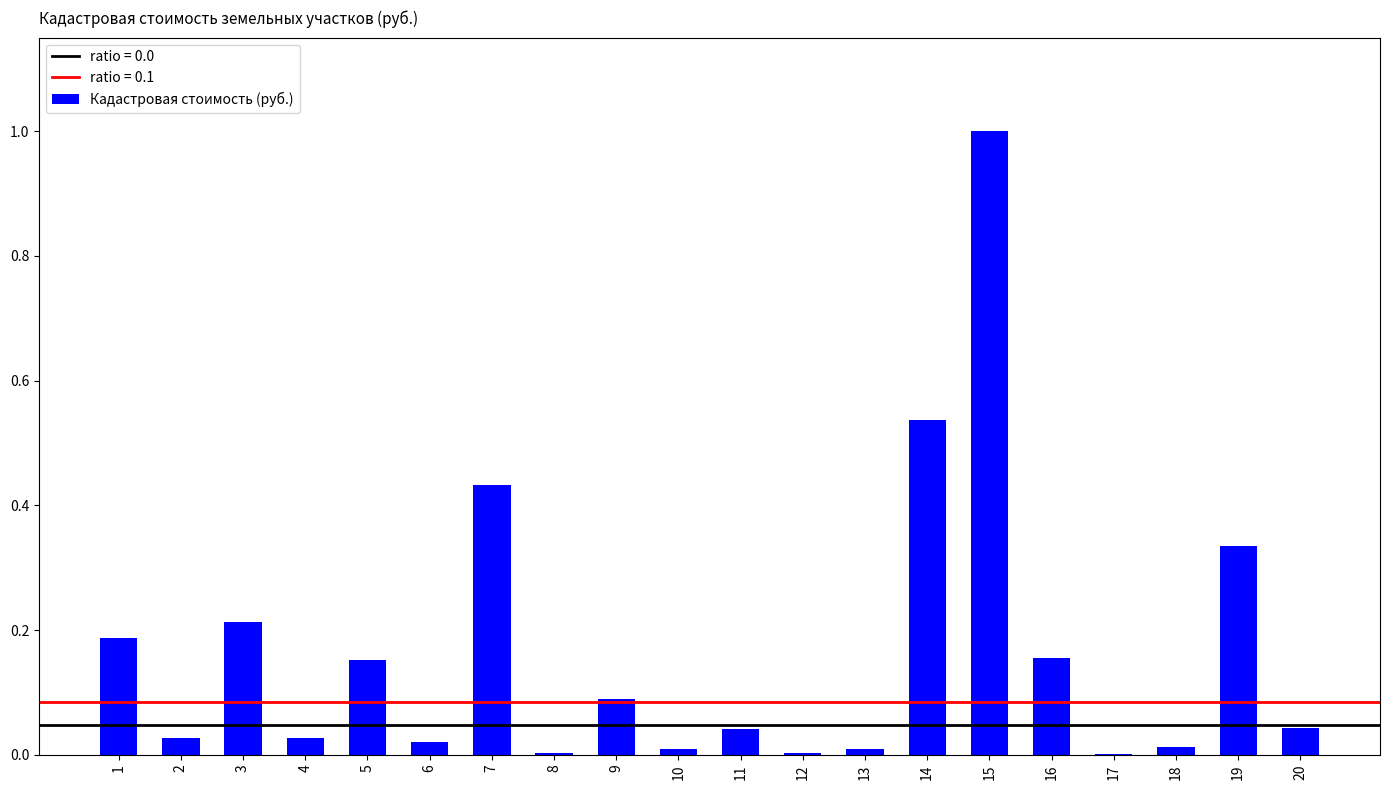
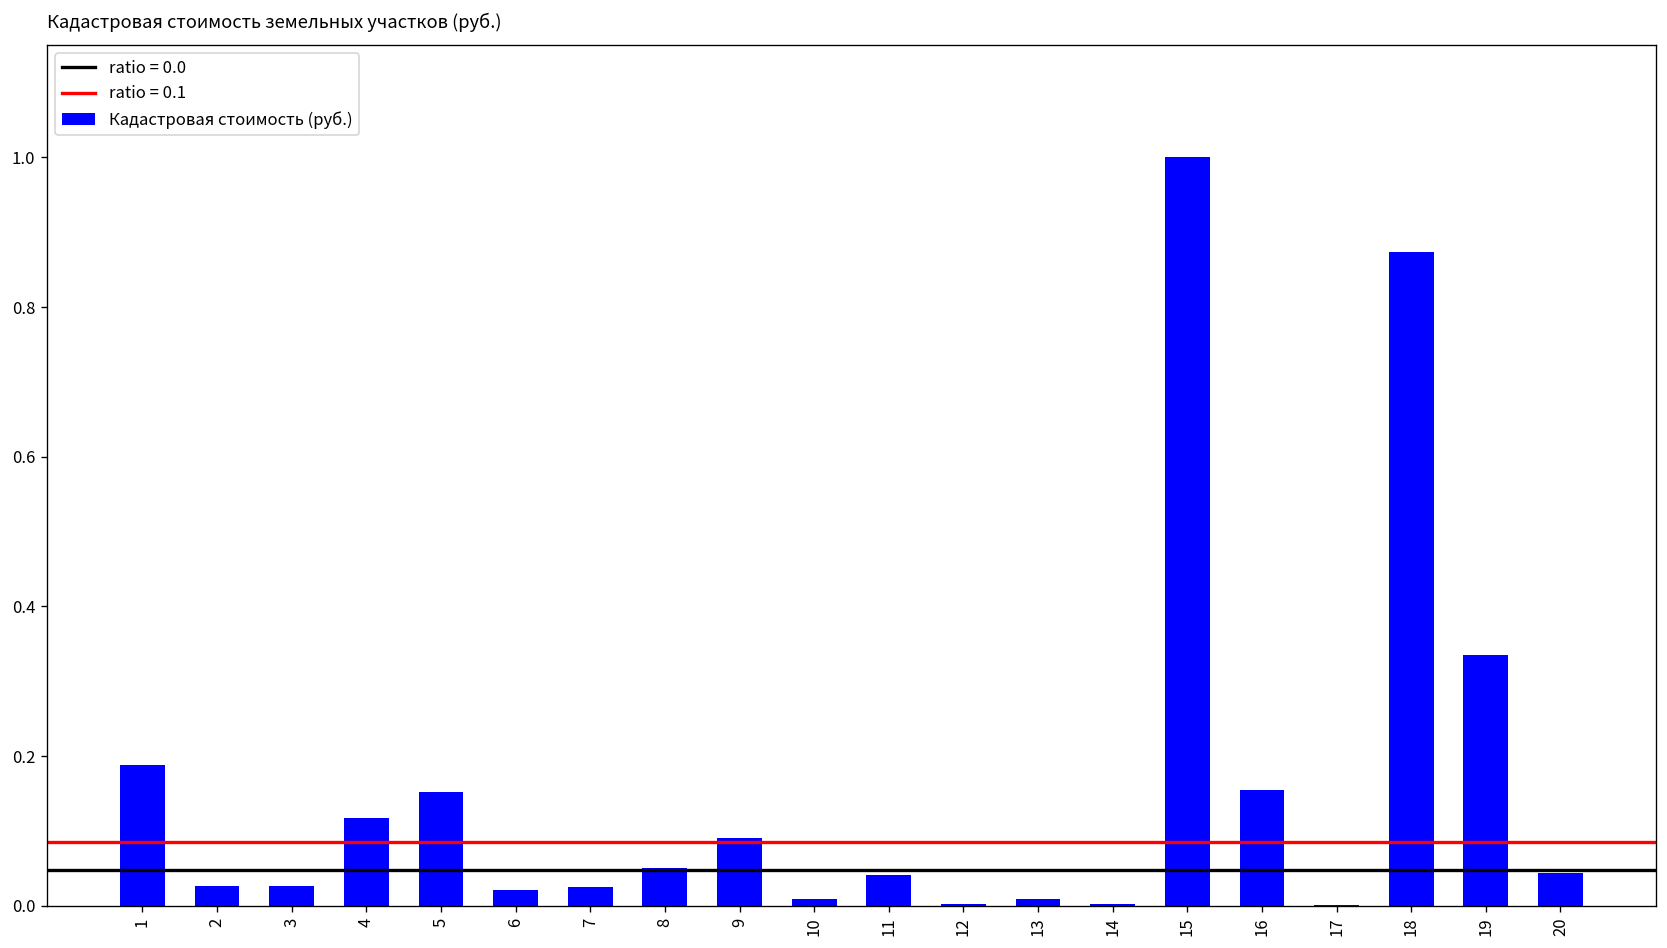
  {
    "1": 0.19,
    "2": 0.03,
-   "3": 0.21,
-   "4": 0.03,
+   "3": 0.03,
+   "4": 0.12,
    "5": 0.15,
    "6": 0.02,
-   "7": 0.43,
-   "8": 0.00,
+   "7": 0.02,
+   "8": 0.05,
    "9": 0.09,
    "10": 0.01,
    "11": 0.04,
    "13": 0.01,
-   "14": 0.54,
+   "14": 0.00,
    "15": 1.00,
    "16": 0.16,
-   "18": 0.01,
+   "18": 0.87,
    "19": 0.33,
    "20": 0.04
  }
